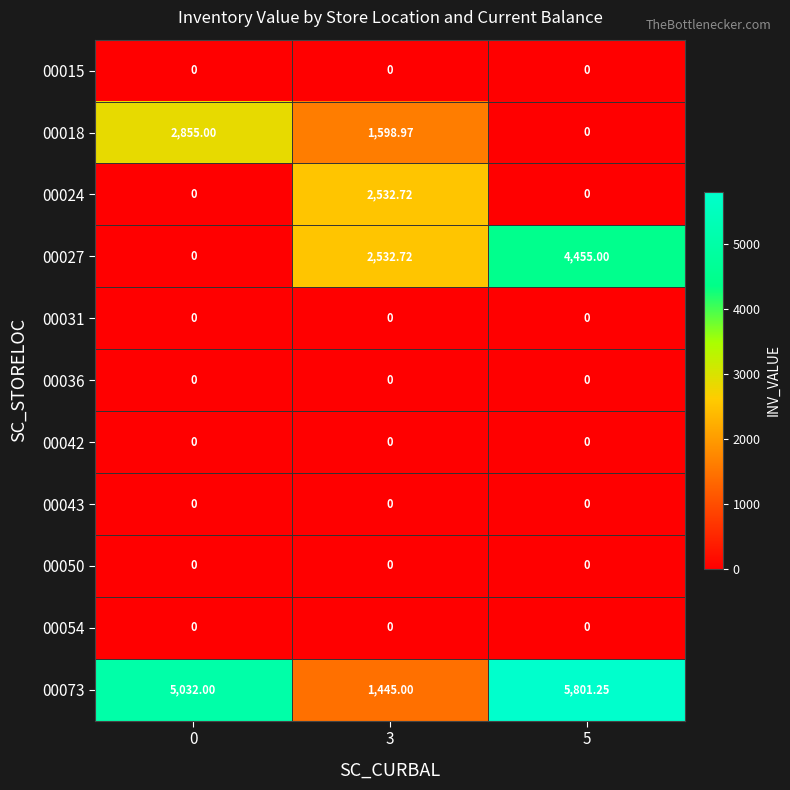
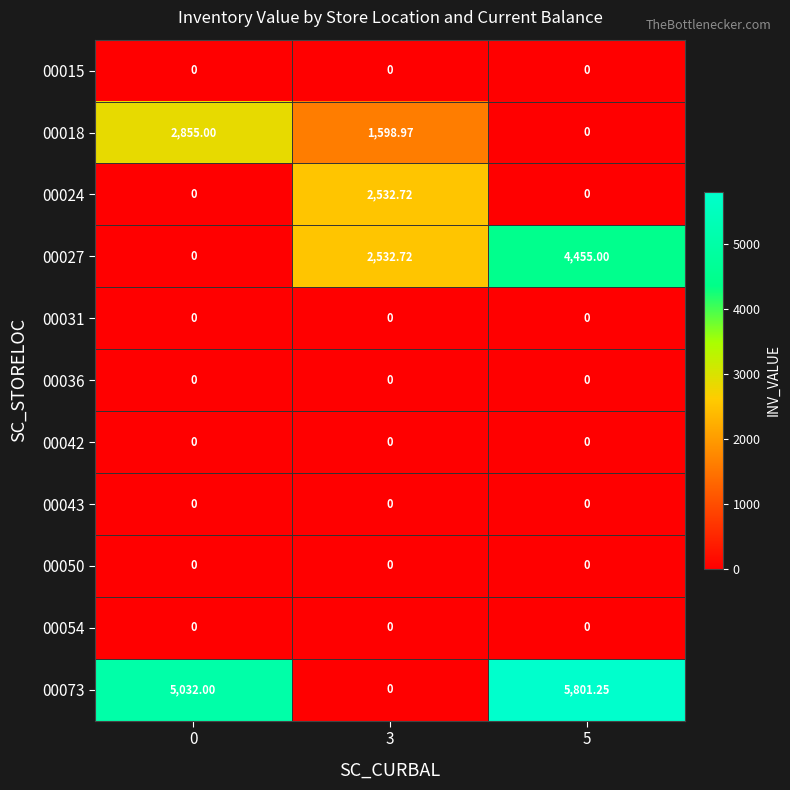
  {
    "00015": {
      "0": "0",
      "3": "0",
      "5": "0"
    },
    "00018": {
      "0": "2,855.00",
      "3": "1,598.97",
      "5": "0"
    },
    "00024": {
      "0": "0",
      "3": "2,532.72",
      "5": "0"
    },
    "00027": {
      "0": "0",
      "3": "2,532.72",
      "5": "4,455.00"
    },
    "00031": {
      "0": "0",
      "3": "0",
      "5": "0"
    },
    "00036": {
      "0": "0",
      "3": "0",
      "5": "0"
    },
    "00042": {
      "0": "0",
      "3": "0",
      "5": "0"
    },
    "00043": {
      "0": "0",
      "3": "0",
      "5": "0"
    },
    "00050": {
      "0": "0",
      "3": "0",
      "5": "0"
    },
    "00054": {
      "0": "0",
      "3": "0",
      "5": "0"
    },
    "00073": {
      "0": "5,032.00",
-     "3": "1,445.00",
+     "3": "0",
      "5": "5,801.25"
    }
  }
